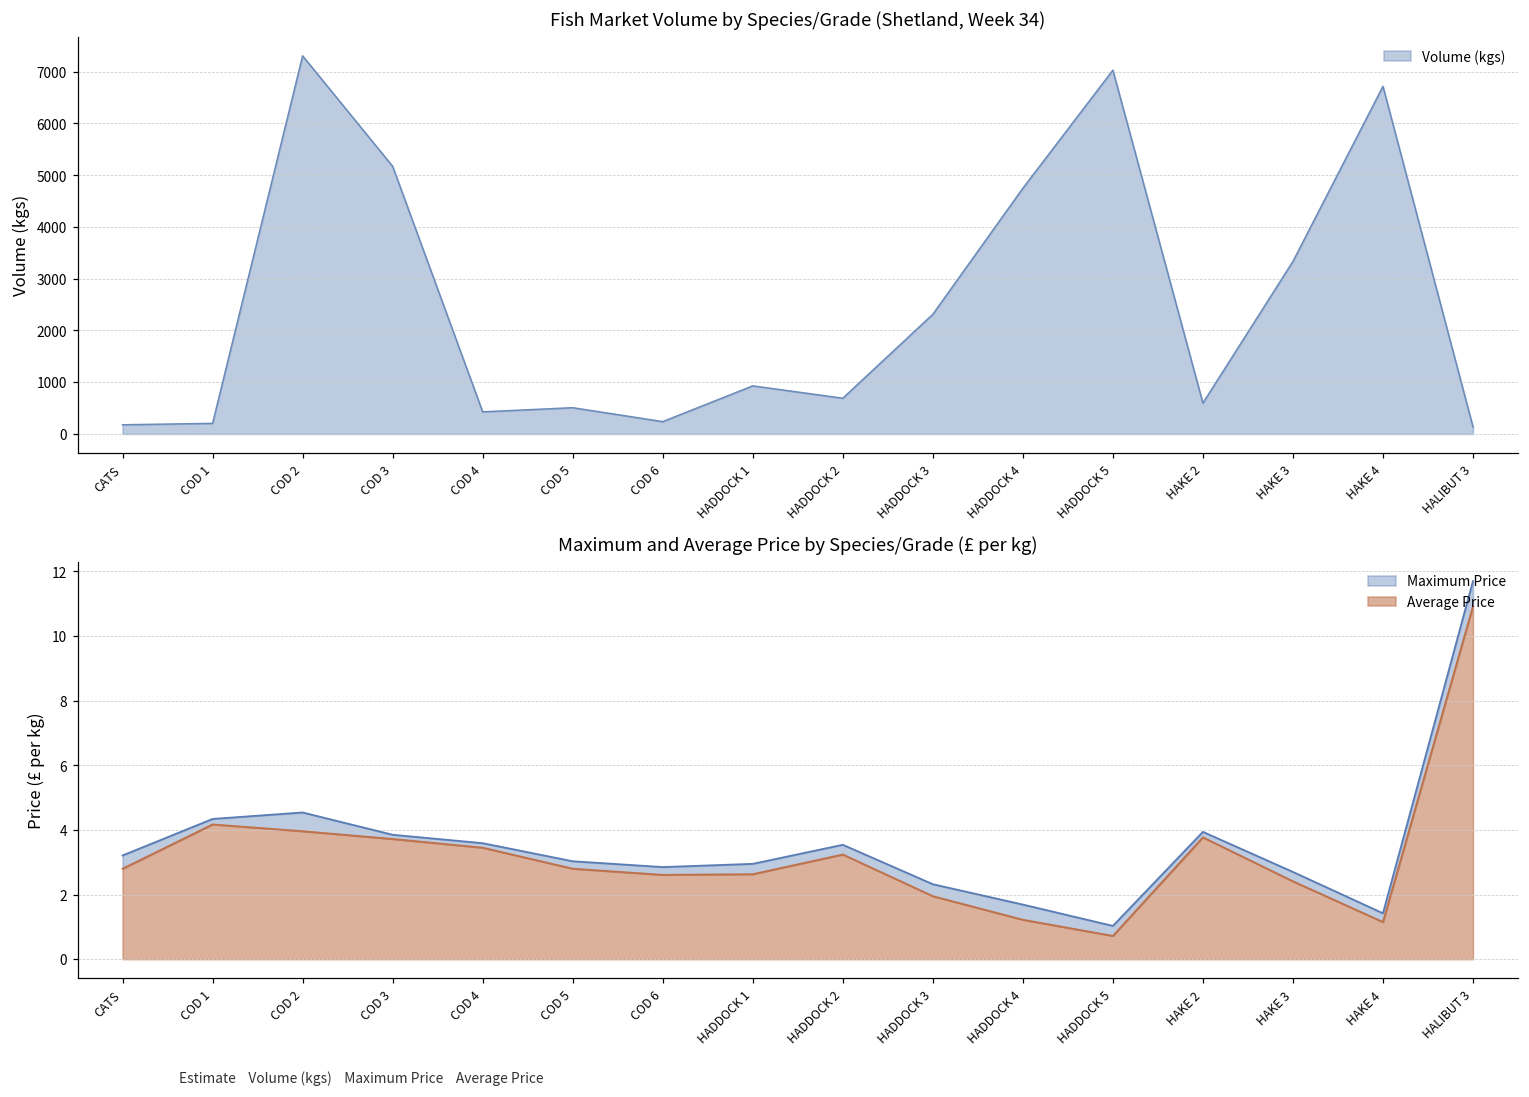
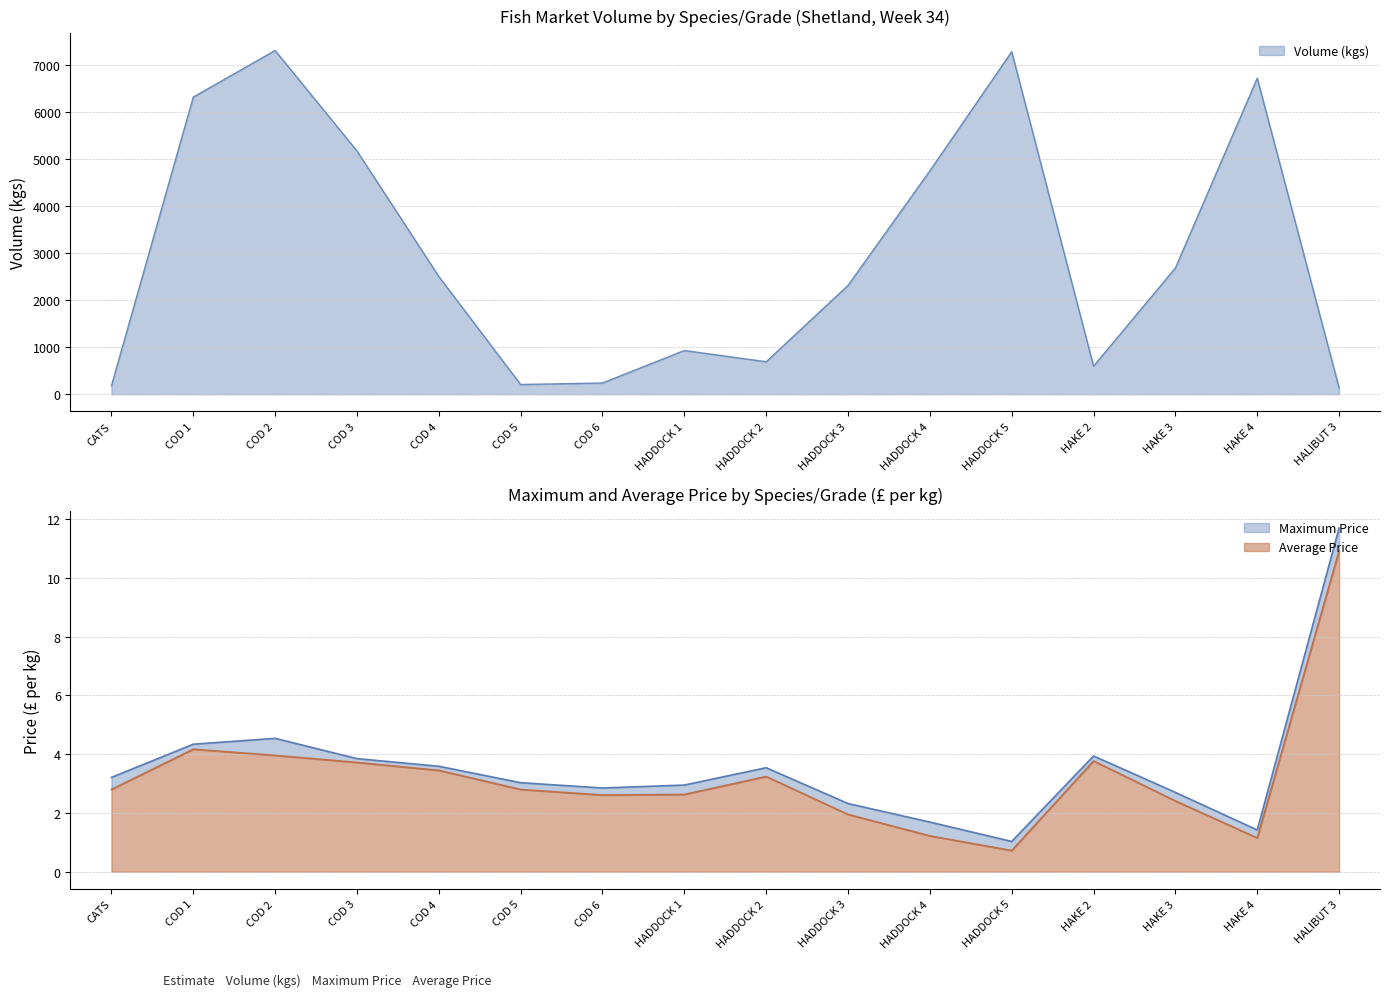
  {
    "Fish Market Volume by Species/Grade (Shetland, Week 34)": {
      "CATS": 200,
-     "COD 1": 200,
+     "COD 1": 6300,
      "COD 2": 7300,
      "COD 3": 5200,
-     "COD 4": 400,
-     "COD 5": 500,
+     "COD 4": 2500,
+     "COD 5": 200,
      "COD 6": 200,
      "HADDOCK 1": 900,
      "HADDOCK 2": 700,
      "HADDOCK 3": 2300,
      "HADDOCK 4": 4700,
-     "HADDOCK 5": 7000,
+     "HADDOCK 5": 7300,
      "HAKE 2": 600,
-     "HAKE 3": 3300,
+     "HAKE 3": 2700,
      "HAKE 4": 6700,
      "HALIBUT 3": 100
    }
  }
